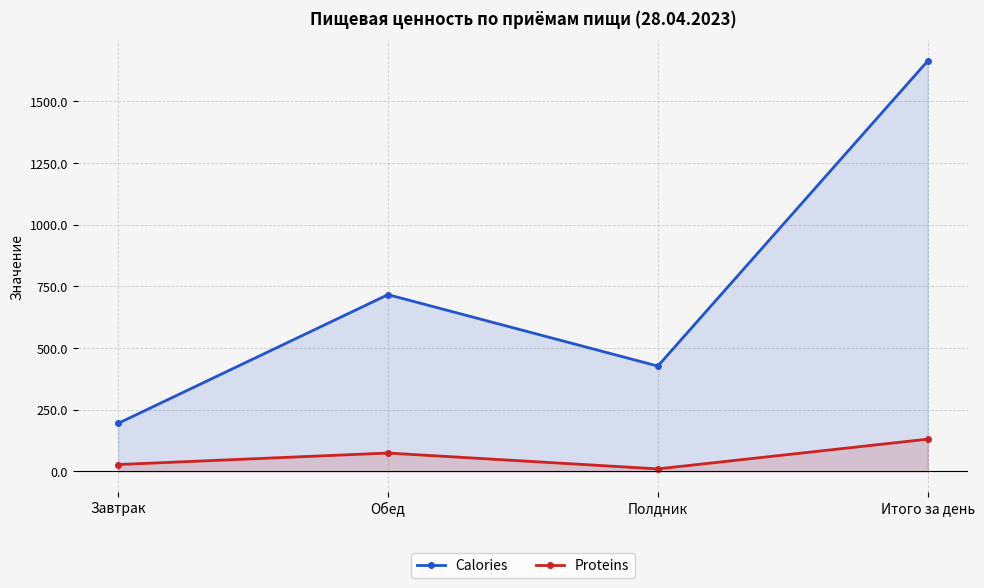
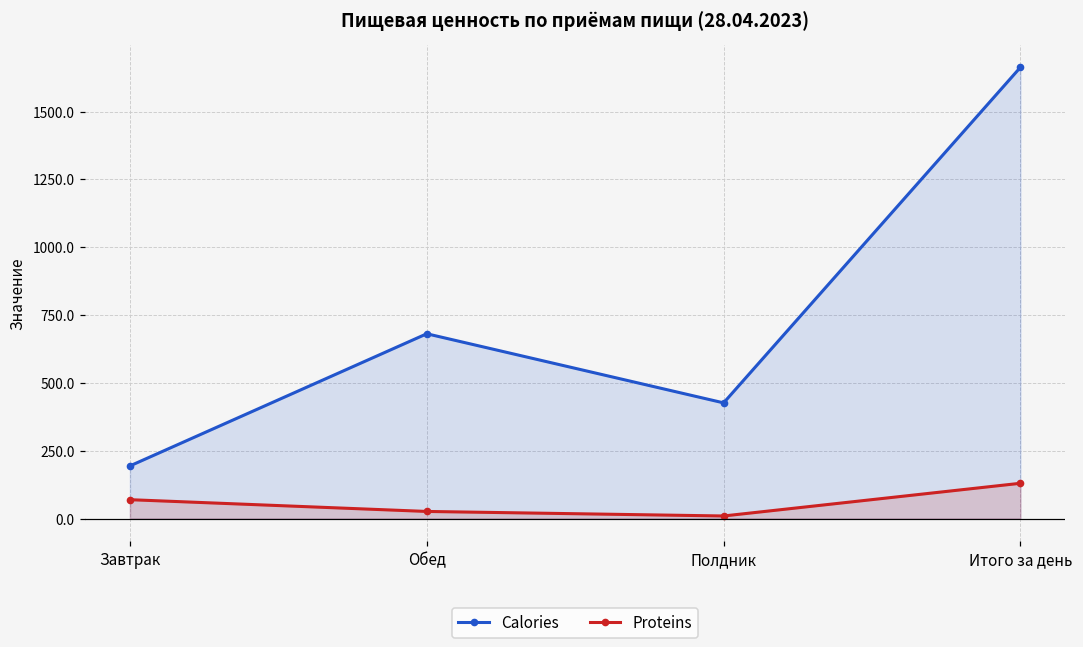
  {
    "Calories": {
      "Завтрак": 190,
-     "Обед": 720,
+     "Обед": 680,
      "Полдник": 430,
      "Итого за день": 1660
    },
    "Proteins": {
-     "Завтрак": 30,
-     "Обед": 70,
+     "Завтрак": 70,
+     "Обед": 30,
      "Полдник": 10,
      "Итого за день": 130
    }
  }
